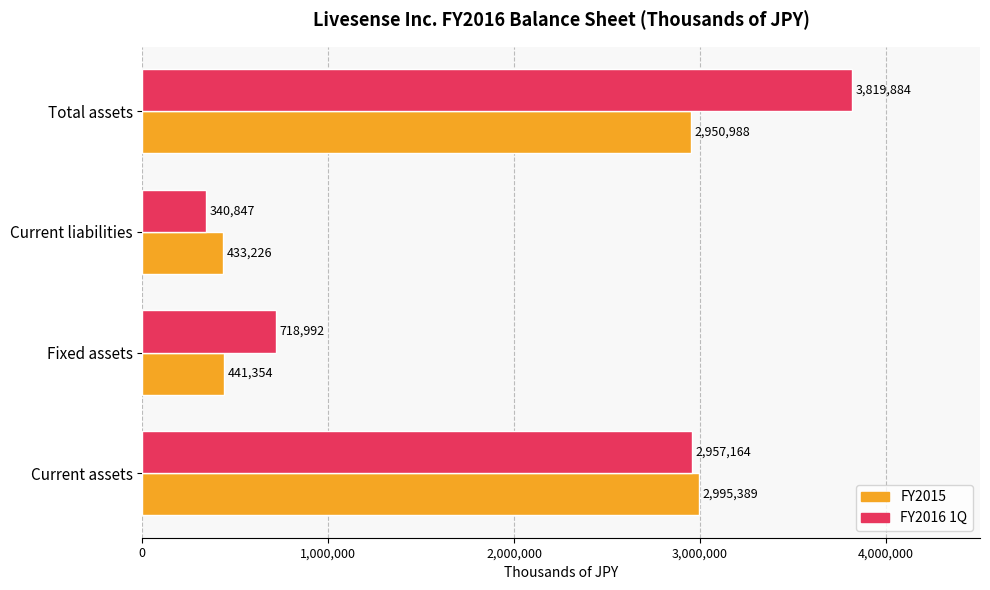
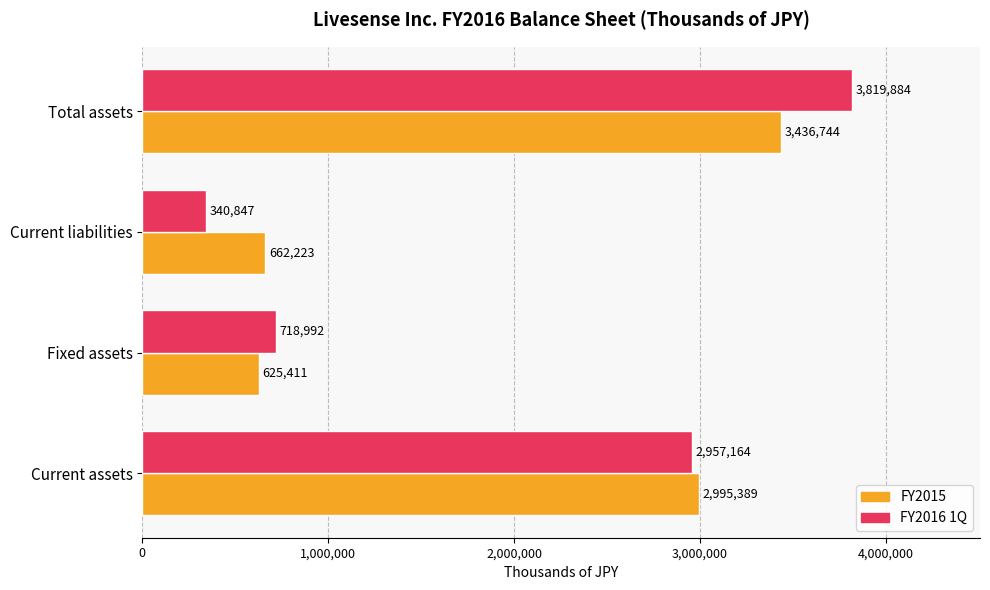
  {
    "FY2015": {
-     "Total assets": "2,950,988",
-     "Current liabilities": "433,226",
-     "Fixed assets": "441,354",
+     "Total assets": "3,436,744",
+     "Current liabilities": "662,223",
+     "Fixed assets": "625,411",
      "Current assets": "2,995,389"
    },
    "FY2016 1Q": {
      "Total assets": "3,819,884",
      "Current liabilities": "340,847",
      "Fixed assets": "718,992",
      "Current assets": "2,957,164"
    }
  }
